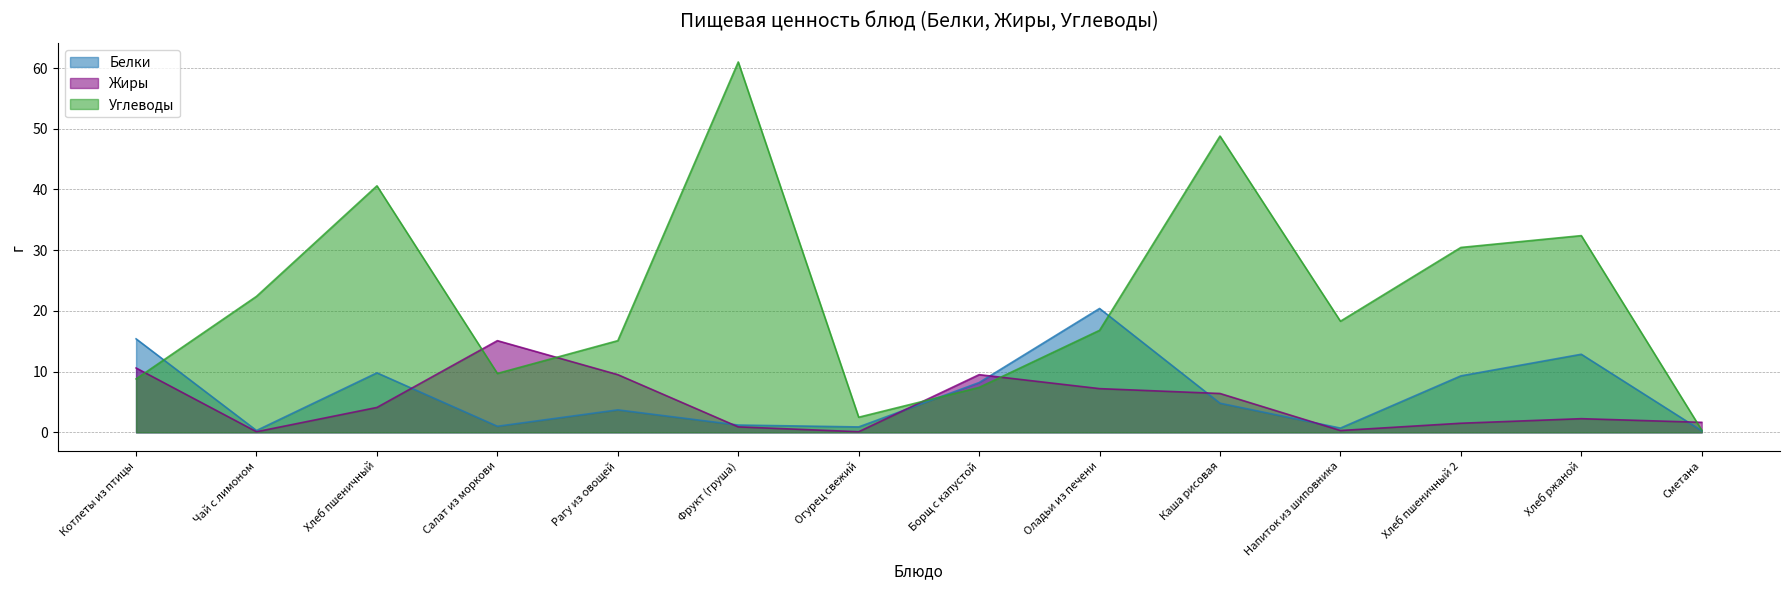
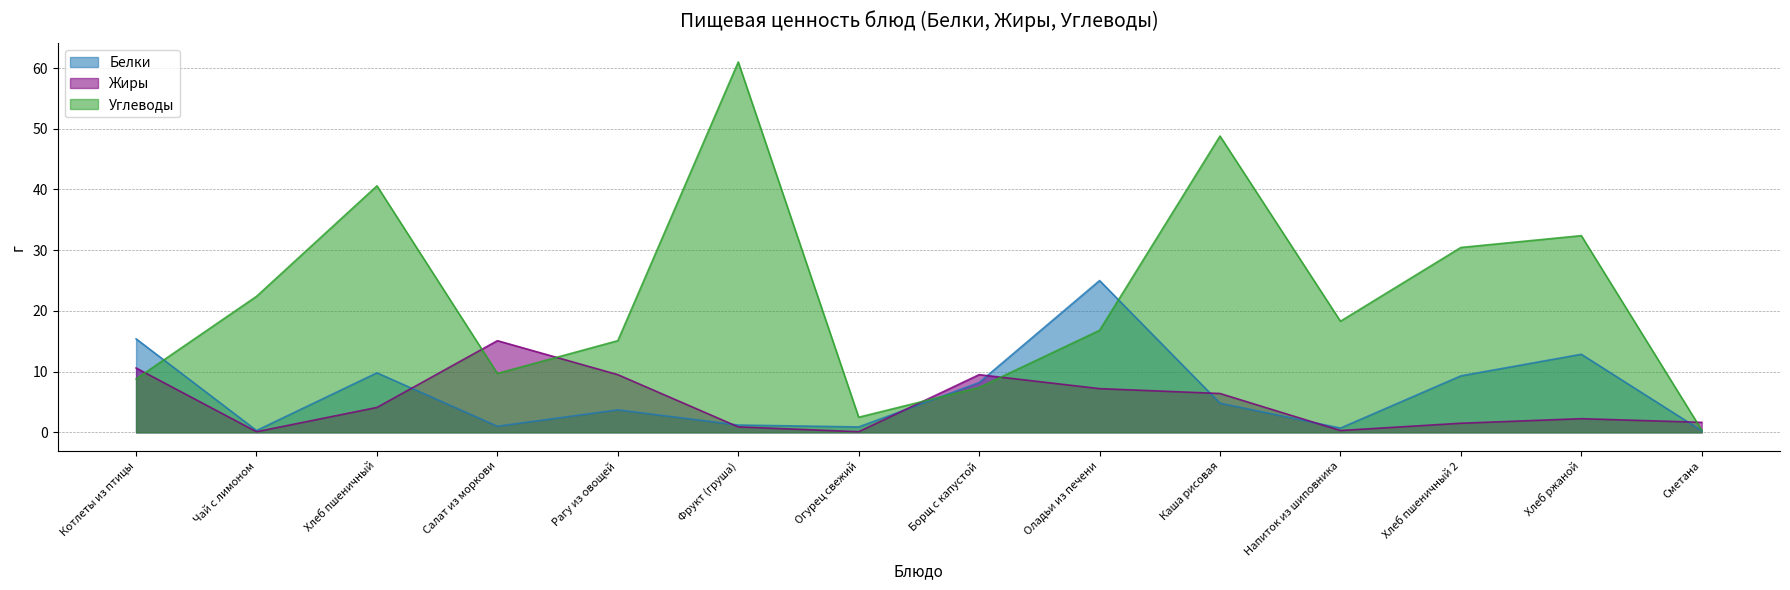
  {
    "Белки": {
      "Котлеты из птицы": 15,
      "Хлеб пшеничный": 10,
      "Салат из моркови": 1,
      "Рагу из овощей": 4,
      "Огурец свежий": 1,
      "Борщ с капустой": 8,
-     "Оладьи из печени": 20,
+     "Оладьи из печени": 25,
      "Каша рисовая": 5,
      "Хлеб пшеничный 2": 9,
      "Хлеб ржаной": 13
    },
    "Жиры": {
      "Котлеты из птицы": 11,
      "Хлеб пшеничный": 4,
      "Салат из моркови": 15,
      "Рагу из овощей": 10,
      "Огурец свежий": 0,
      "Борщ с капустой": 10,
      "Оладьи из печени": 7,
      "Каша рисовая": 6,
      "Хлеб пшеничный 2": 2,
      "Хлеб ржаной": 2,
      "Сметана": 2
    },
    "Углеводы": {
      "Котлеты из птицы": 9,
      "Чай с лимоном": 22,
      "Хлеб пшеничный": 41,
      "Салат из моркови": 10,
      "Рагу из овощей": 15,
      "Фрукт (груша)": 61,
      "Огурец свежий": 2,
      "Борщ с капустой": 7,
      "Оладьи из печени": 17,
      "Каша рисовая": 49,
      "Напиток из шиповника": 18,
      "Хлеб пшеничный 2": 30,
      "Хлеб ржаной": 32
    }
  }
